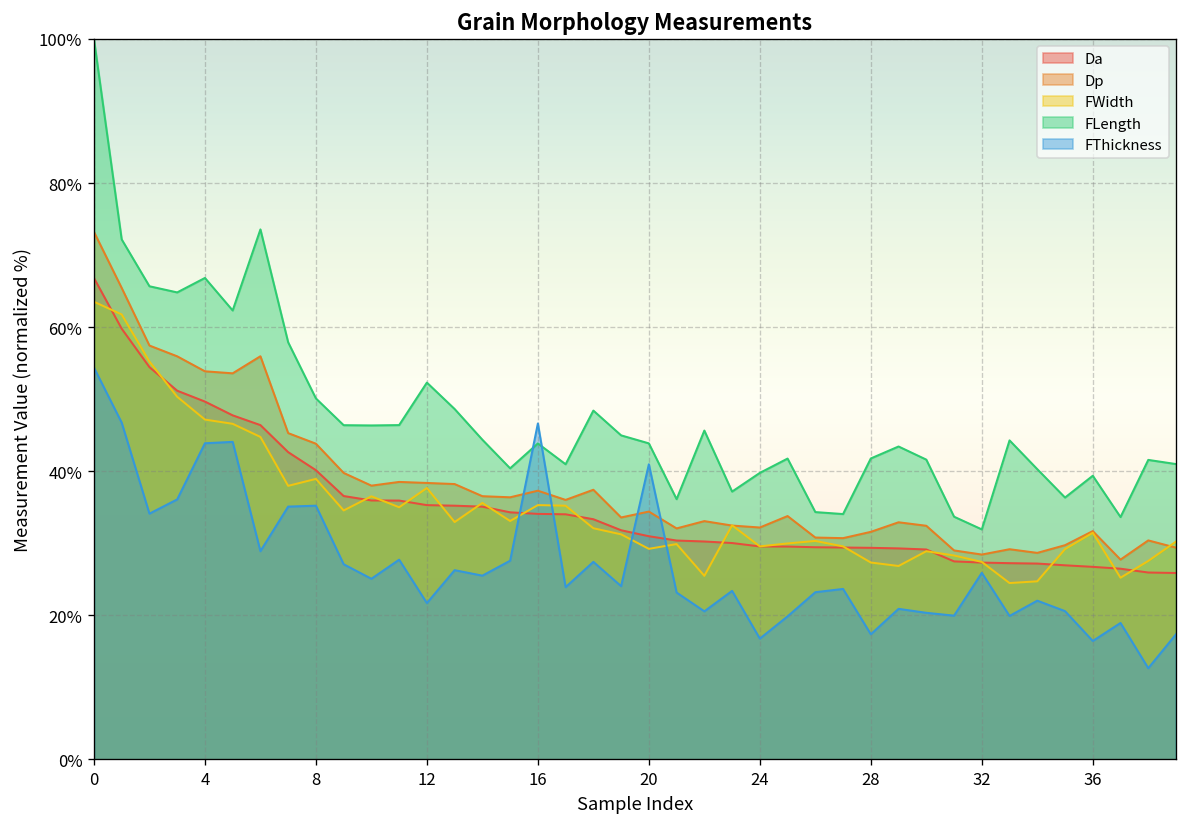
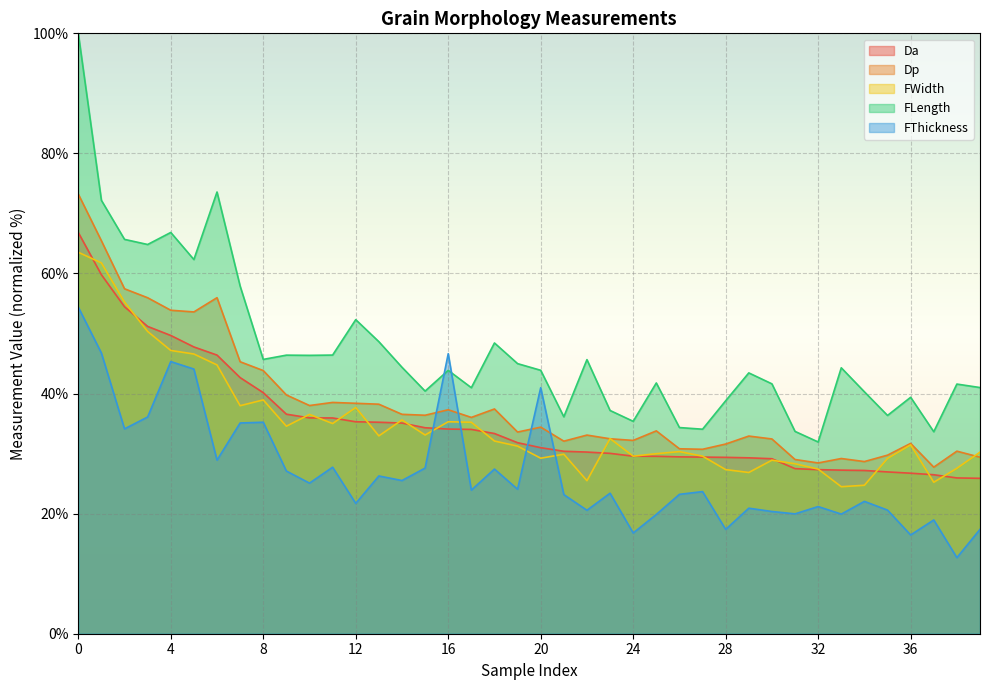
  {
    "FLength": {
      "0": "100%",
      "4": "67%",
-     "8": "50%",
+     "8": "46%",
      "12": "52%",
      "16": "44%",
      "20": "44%",
-     "24": "40%",
-     "28": "42%",
+     "24": "35%",
+     "28": "39%",
      "32": "32%",
      "36": "39%"
    },
    "FThickness": {
      "0": "54%",
-     "4": "44%",
+     "4": "45%",
      "8": "35%",
      "12": "22%",
      "16": "47%",
      "20": "41%",
      "24": "17%",
      "28": "17%",
-     "32": "26%",
+     "32": "21%",
      "36": "16%"
    }
  }
